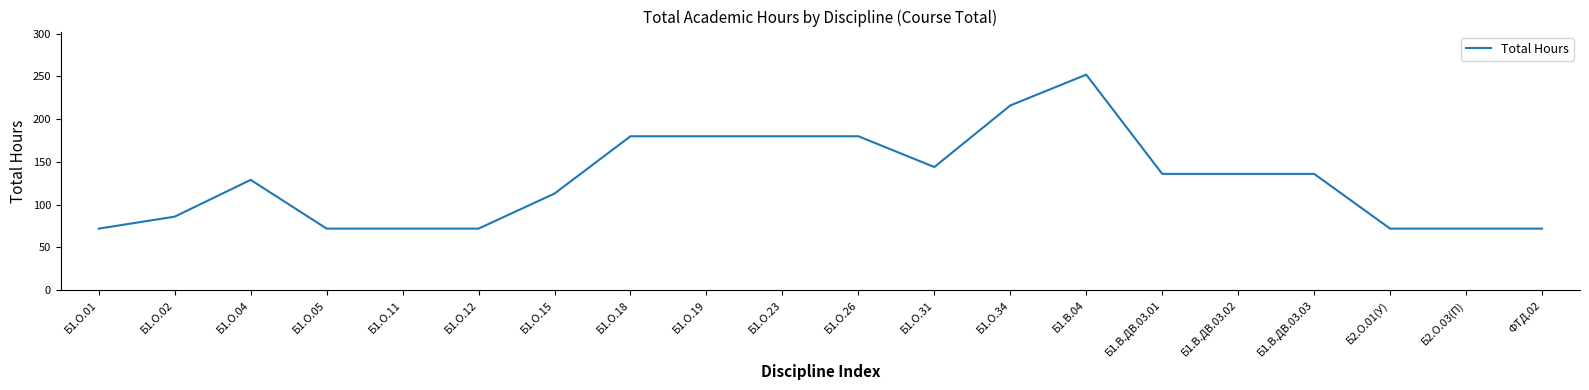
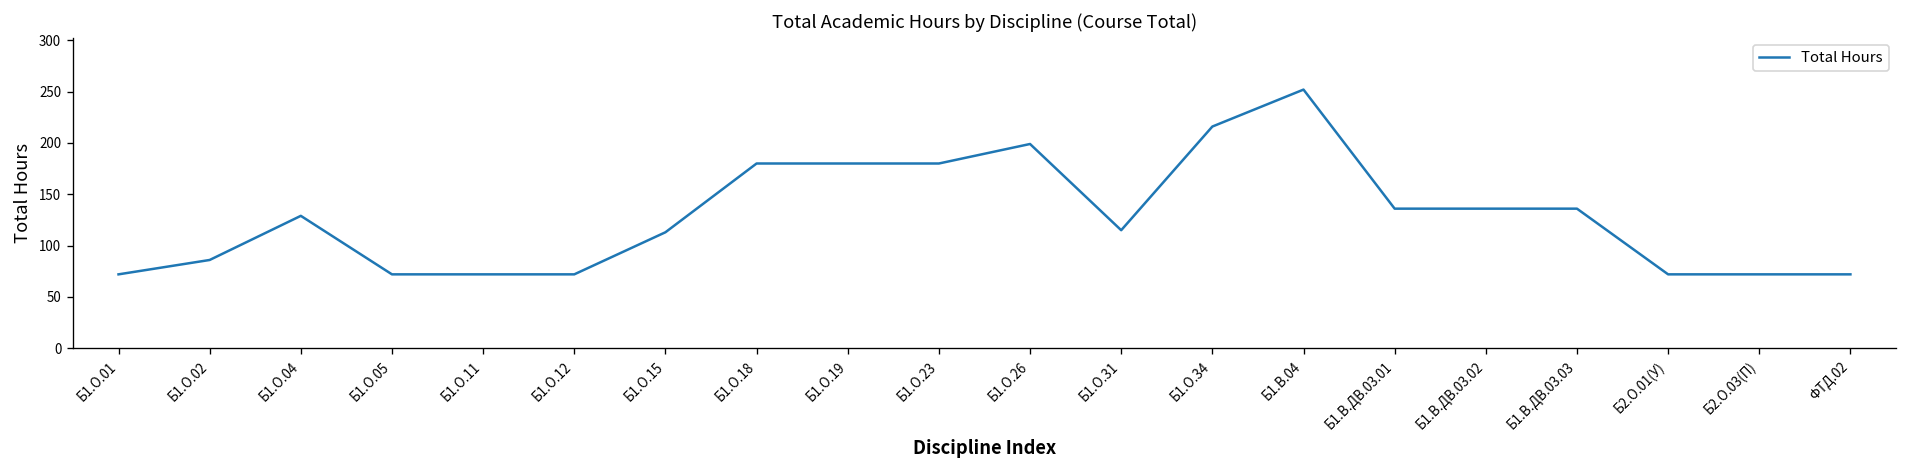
  {
    "Б1.О.01": 70,
    "Б1.О.02": 90,
    "Б1.О.04": 130,
    "Б1.О.05": 70,
    "Б1.О.11": 70,
    "Б1.О.12": 70,
    "Б1.О.15": 110,
    "Б1.О.18": 180,
    "Б1.О.19": 180,
    "Б1.О.23": 180,
-   "Б1.О.26": 180,
-   "Б1.О.31": 140,
+   "Б1.О.26": 200,
+   "Б1.О.31": 120,
    "Б1.О.34": 220,
    "Б1.В.04": 250,
    "Б1.В.ДВ.03.01": 140,
    "Б1.В.ДВ.03.02": 140,
    "Б1.В.ДВ.03.03": 140,
    "Б2.О.01(У)": 70,
    "Б2.О.03(П)": 70,
    "ФТД.02": 70
  }
